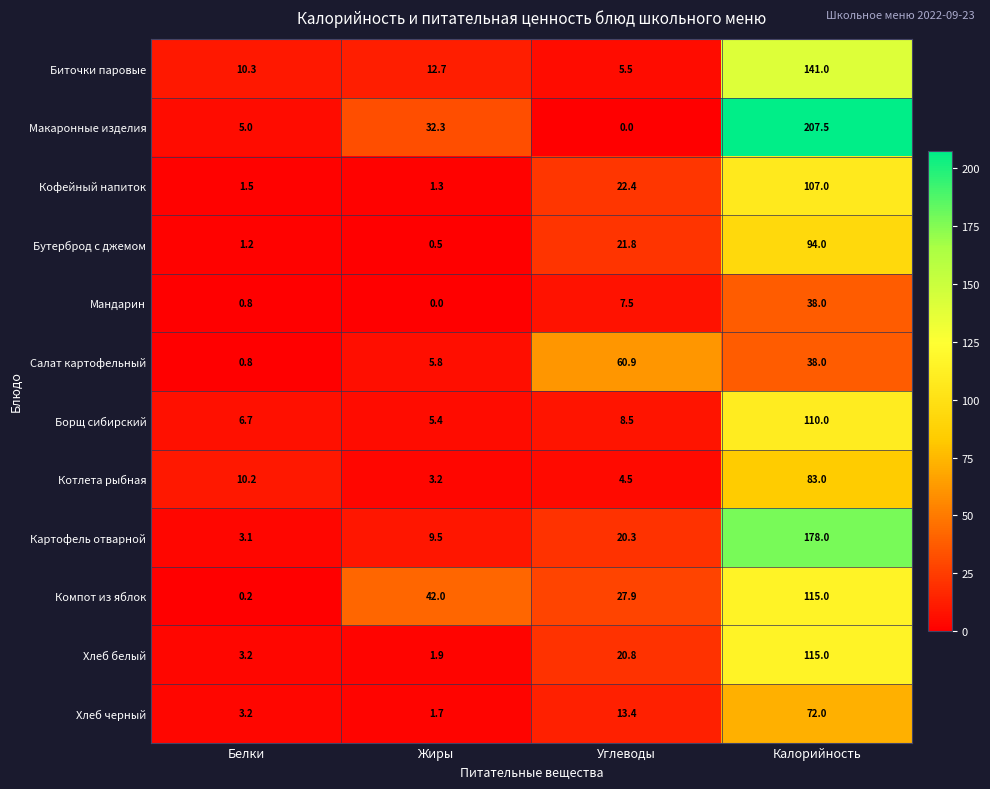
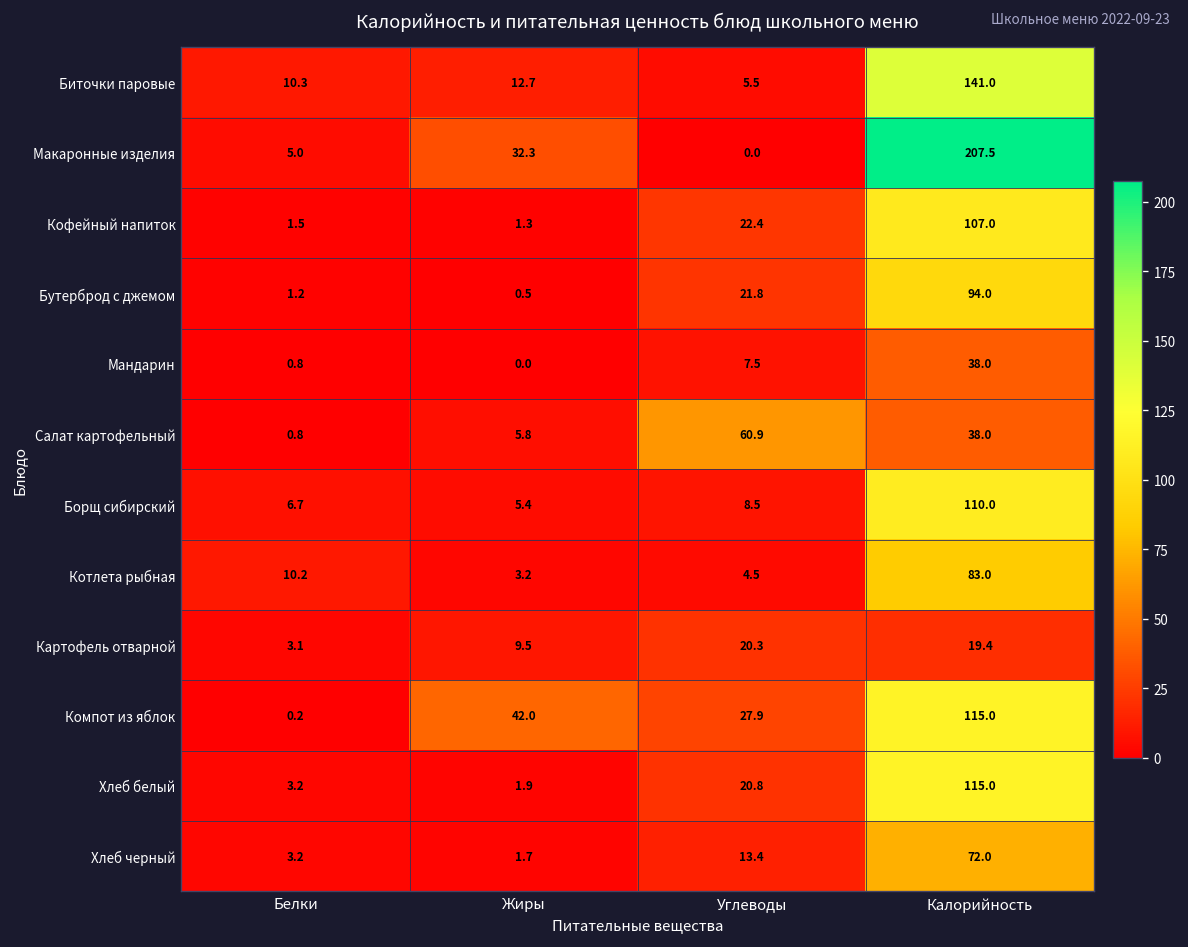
  {
    "Биточки паровые": {
      "Белки": 10.3,
      "Жиры": 12.7,
      "Углеводы": 5.5,
      "Калорийность": 141.0
    },
    "Макаронные изделия": {
      "Белки": 5.0,
      "Жиры": 32.3,
      "Углеводы": 0.0,
      "Калорийность": 207.5
    },
    "Кофейный напиток": {
      "Белки": 1.5,
      "Жиры": 1.3,
      "Углеводы": 22.4,
      "Калорийность": 107.0
    },
    "Бутерброд с джемом": {
      "Белки": 1.2,
      "Жиры": 0.5,
      "Углеводы": 21.8,
      "Калорийность": 94.0
    },
    "Мандарин": {
      "Белки": 0.8,
      "Жиры": 0.0,
      "Углеводы": 7.5,
      "Калорийность": 38.0
    },
    "Салат картофельный": {
      "Белки": 0.8,
      "Жиры": 5.8,
      "Углеводы": 60.9,
      "Калорийность": 38.0
    },
    "Борщ сибирский": {
      "Белки": 6.7,
      "Жиры": 5.4,
      "Углеводы": 8.5,
      "Калорийность": 110.0
    },
    "Котлета рыбная": {
      "Белки": 10.2,
      "Жиры": 3.2,
      "Углеводы": 4.5,
      "Калорийность": 83.0
    },
    "Картофель отварной": {
      "Белки": 3.1,
      "Жиры": 9.5,
      "Углеводы": 20.3,
-     "Калорийность": 178.0
+     "Калорийность": 19.4
    },
    "Компот из яблок": {
      "Белки": 0.2,
      "Жиры": 42.0,
      "Углеводы": 27.9,
      "Калорийность": 115.0
    },
    "Хлеб белый": {
      "Белки": 3.2,
      "Жиры": 1.9,
      "Углеводы": 20.8,
      "Калорийность": 115.0
    },
    "Хлеб черный": {
      "Белки": 3.2,
      "Жиры": 1.7,
      "Углеводы": 13.4,
      "Калорийность": 72.0
    }
  }
